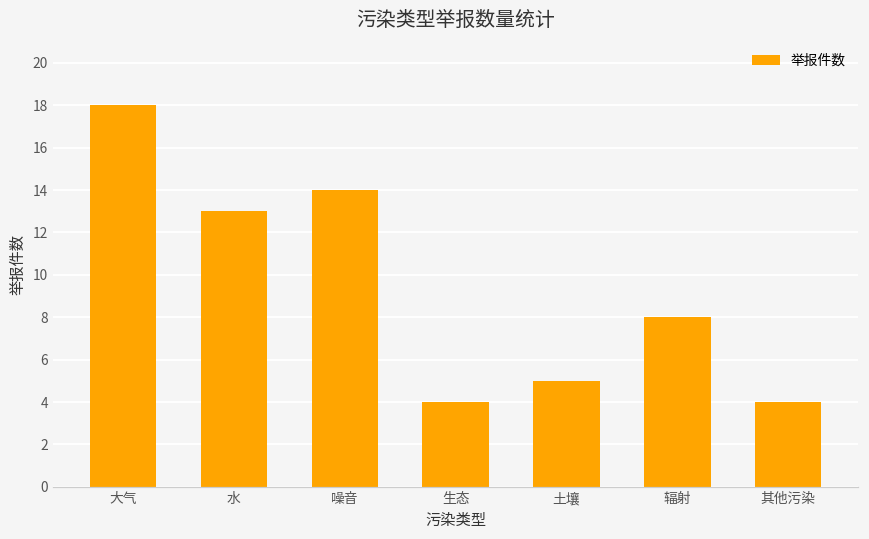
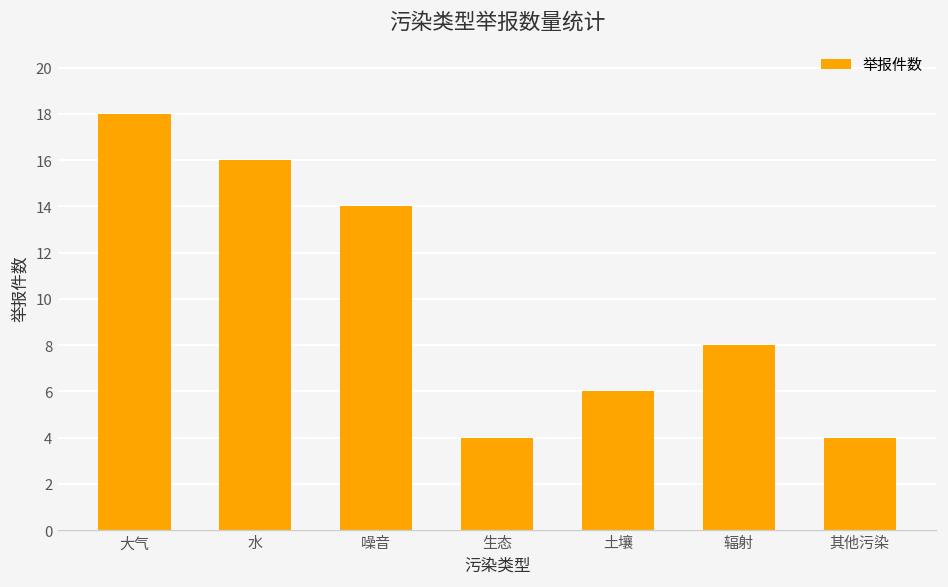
  {
    "大气": 18,
-   "水": 13,
+   "水": 16,
    "噪音": 14,
    "生态": 4,
-   "土壤": 5,
+   "土壤": 6,
    "辐射": 8,
    "其他污染": 4
  }
